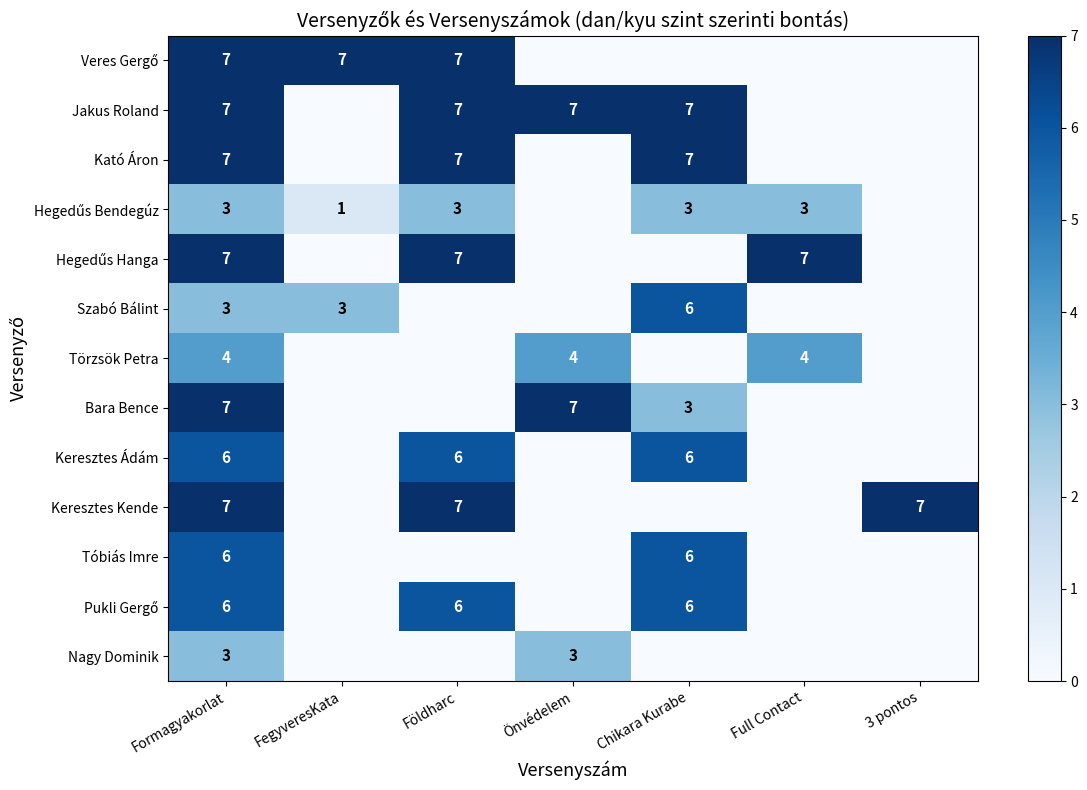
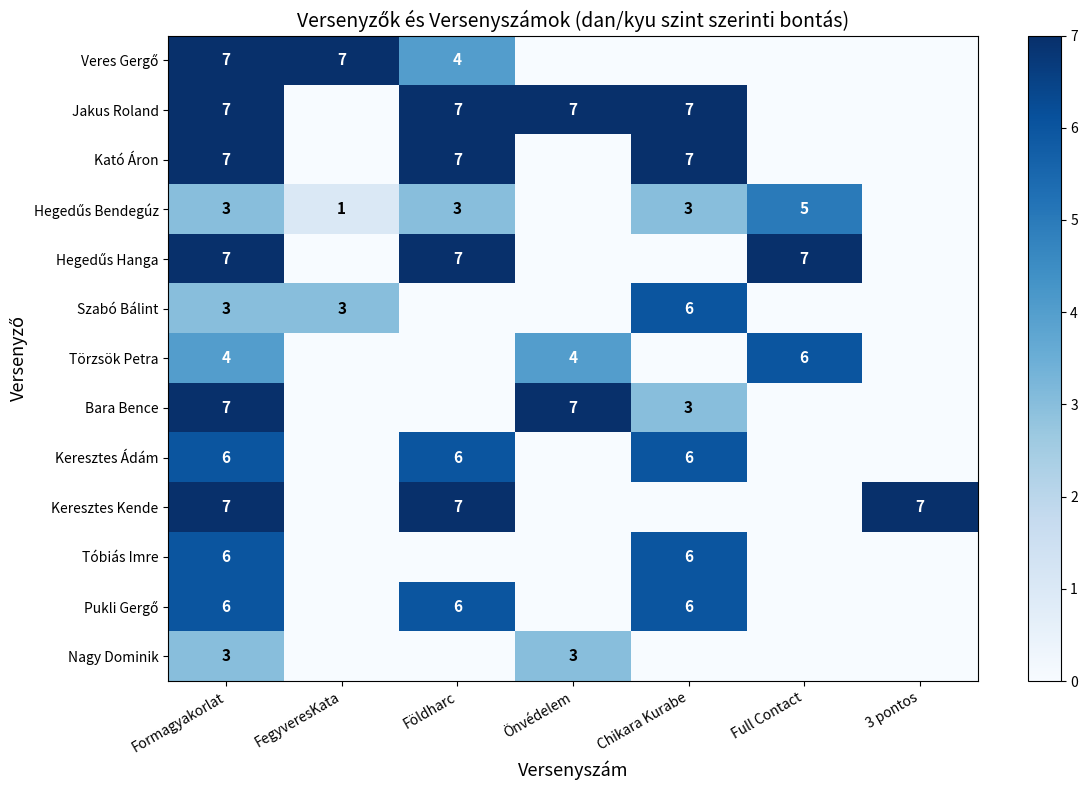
  {
    "Veres Gergő": {
      "Formagyakorlat": 7,
      "FegyveresKata": 7,
-     "Földharc": 7
+     "Földharc": 4
    },
    "Jakus Roland": {
      "Formagyakorlat": 7,
      "Földharc": 7,
      "Önvédelem": 7,
      "Chikara Kurabe": 7
    },
    "Kató Áron": {
      "Formagyakorlat": 7,
      "Földharc": 7,
      "Chikara Kurabe": 7
    },
    "Hegedűs Bendegúz": {
      "Formagyakorlat": 3,
      "FegyveresKata": 1,
      "Földharc": 3,
      "Chikara Kurabe": 3,
-     "Full Contact": 3
+     "Full Contact": 5
    },
    "Hegedűs Hanga": {
      "Formagyakorlat": 7,
      "Földharc": 7,
      "Full Contact": 7
    },
    "Szabó Bálint": {
      "Formagyakorlat": 3,
      "FegyveresKata": 3,
      "Chikara Kurabe": 6
    },
    "Törzsök Petra": {
      "Formagyakorlat": 4,
      "Önvédelem": 4,
-     "Full Contact": 4
+     "Full Contact": 6
    },
    "Bara Bence": {
      "Formagyakorlat": 7,
      "Önvédelem": 7,
      "Chikara Kurabe": 3
    },
    "Keresztes Ádám": {
      "Formagyakorlat": 6,
      "Földharc": 6,
      "Chikara Kurabe": 6
    },
    "Keresztes Kende": {
      "Formagyakorlat": 7,
      "Földharc": 7,
      "3 pontos": 7
    },
    "Tóbiás Imre": {
      "Formagyakorlat": 6,
      "Chikara Kurabe": 6
    },
    "Pukli Gergő": {
      "Formagyakorlat": 6,
      "Földharc": 6,
      "Chikara Kurabe": 6
    },
    "Nagy Dominik": {
      "Formagyakorlat": 3,
      "Önvédelem": 3
    }
  }
